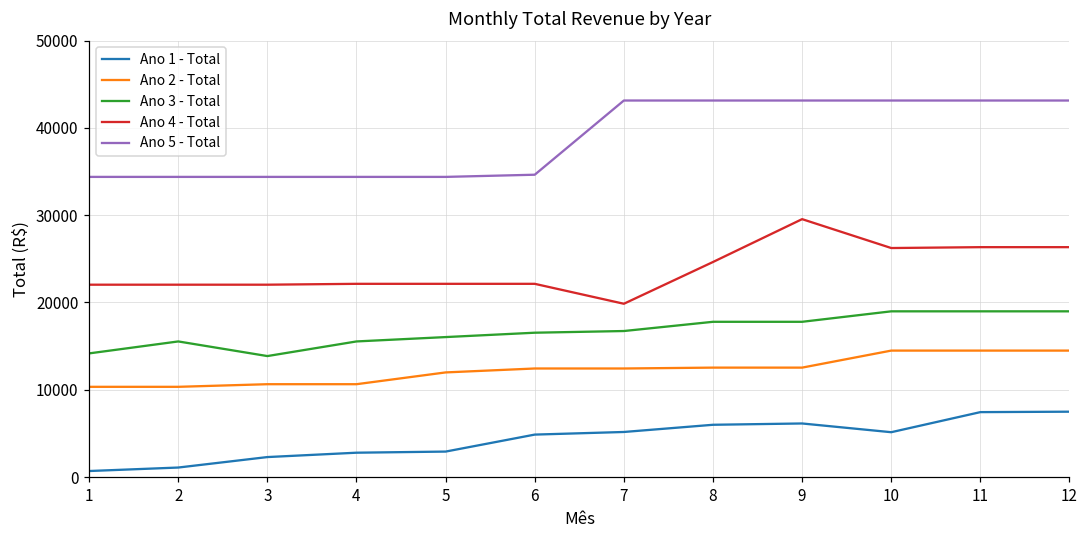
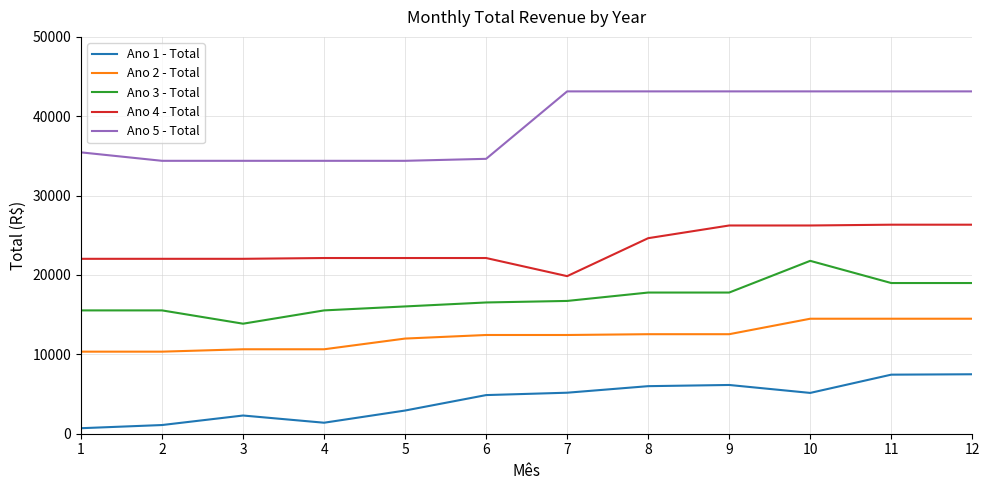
  {
    "Ano 1 - Total": {
      "1": 1000,
      "2": 1000,
      "3": 2000,
-     "4": 3000,
+     "4": 1000,
      "5": 3000,
      "6": 5000,
      "7": 5000,
      "8": 6000,
      "9": 6000,
      "10": 5000,
      "11": 7000,
      "12": 7000
    },
    "Ano 2 - Total": {
      "1": 10000,
      "2": 10000,
      "3": 11000,
      "4": 11000,
      "5": 12000,
      "6": 12000,
      "7": 12000,
      "8": 13000,
      "9": 13000,
      "10": 14000,
      "11": 14000,
      "12": 14000
    },
    "Ano 3 - Total": {
-     "1": 14000,
+     "1": 16000,
      "2": 16000,
      "3": 14000,
      "4": 16000,
      "5": 16000,
      "6": 17000,
      "7": 17000,
      "8": 18000,
      "9": 18000,
-     "10": 19000,
+     "10": 22000,
      "11": 19000,
      "12": 19000
    },
    "Ano 4 - Total": {
      "1": 22000,
      "2": 22000,
      "3": 22000,
      "4": 22000,
      "5": 22000,
      "6": 22000,
      "7": 20000,
      "8": 25000,
-     "9": 30000,
+     "9": 26000,
      "10": 26000,
      "11": 26000,
      "12": 26000
    },
    "Ano 5 - Total": {
-     "1": 34000,
+     "1": 35000,
      "2": 34000,
      "3": 34000,
      "4": 34000,
      "5": 34000,
      "6": 35000,
      "7": 43000,
      "8": 43000,
      "9": 43000,
      "10": 43000,
      "11": 43000,
      "12": 43000
    }
  }
